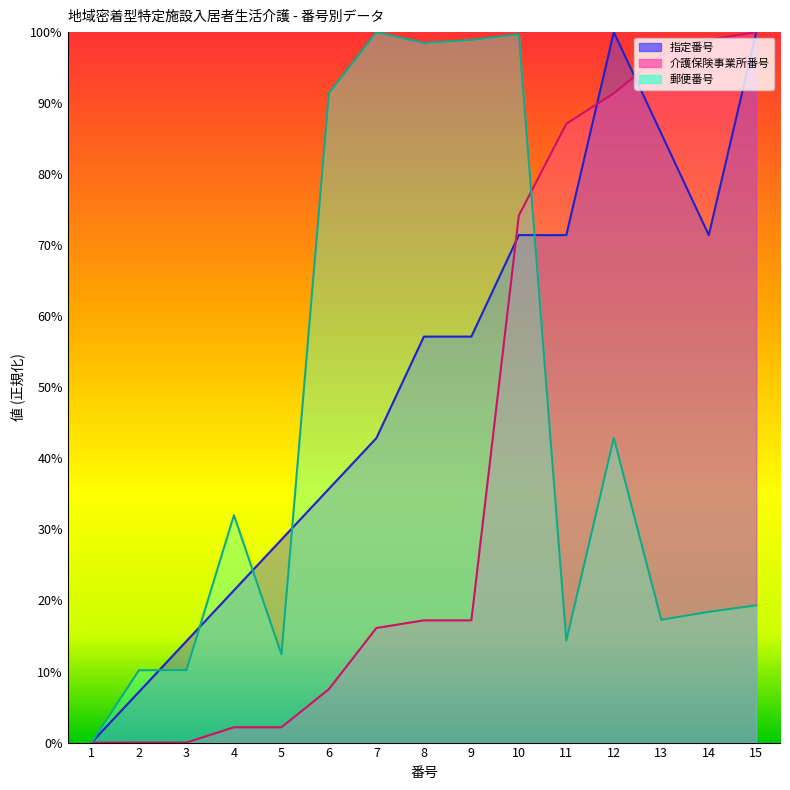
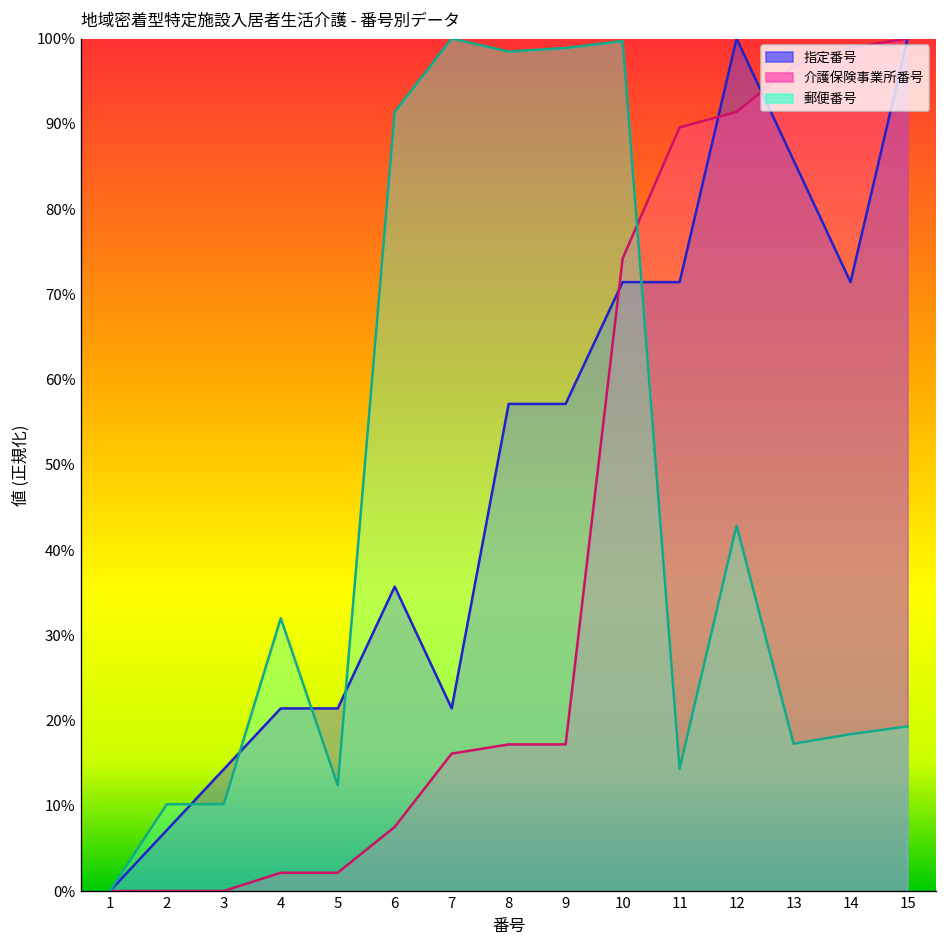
  {
    "指定番号": {
      "2": "7%",
      "3": "14%",
      "4": "21%",
-     "5": "29%",
+     "5": "21%",
      "6": "36%",
-     "7": "43%",
+     "7": "21%",
      "8": "57%",
      "9": "57%",
      "10": "71%",
      "11": "71%",
      "12": "100%",
      "13": "86%",
      "14": "71%"
    },
    "介護保険事業所番号": {
      "2": "0%",
      "3": "0%",
      "4": "2%",
      "5": "2%",
      "6": "8%",
      "7": "16%",
      "8": "17%",
      "9": "17%",
      "10": "74%",
-     "11": "87%",
+     "11": "90%",
      "12": "91%"
    },
    "郵便番号": {
      "2": "10%",
      "3": "10%",
      "4": "32%",
      "5": "12%",
      "6": "91%",
      "7": "100%",
      "8": "98%",
      "9": "99%",
      "10": "100%",
      "11": "14%",
      "12": "43%",
      "13": "17%",
      "14": "18%",
      "15": "19%"
    }
  }
